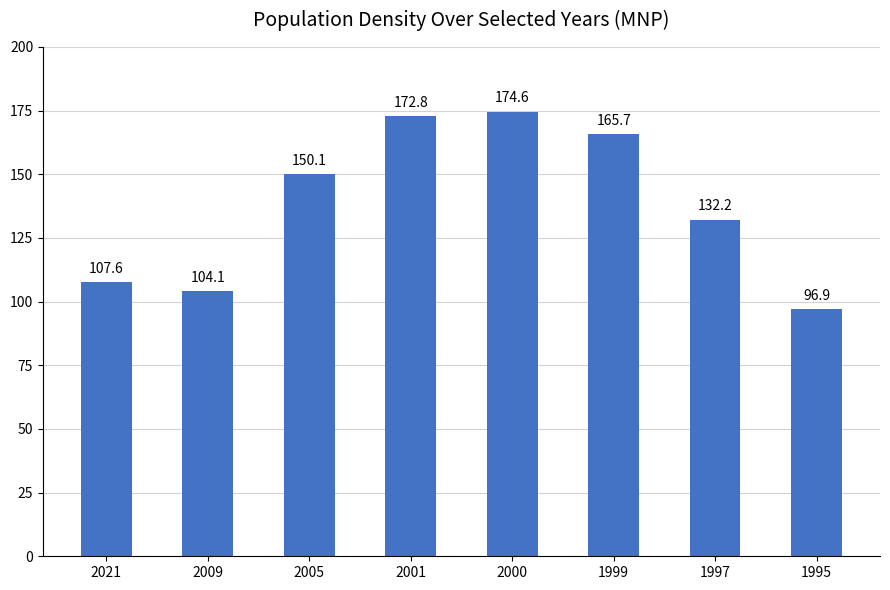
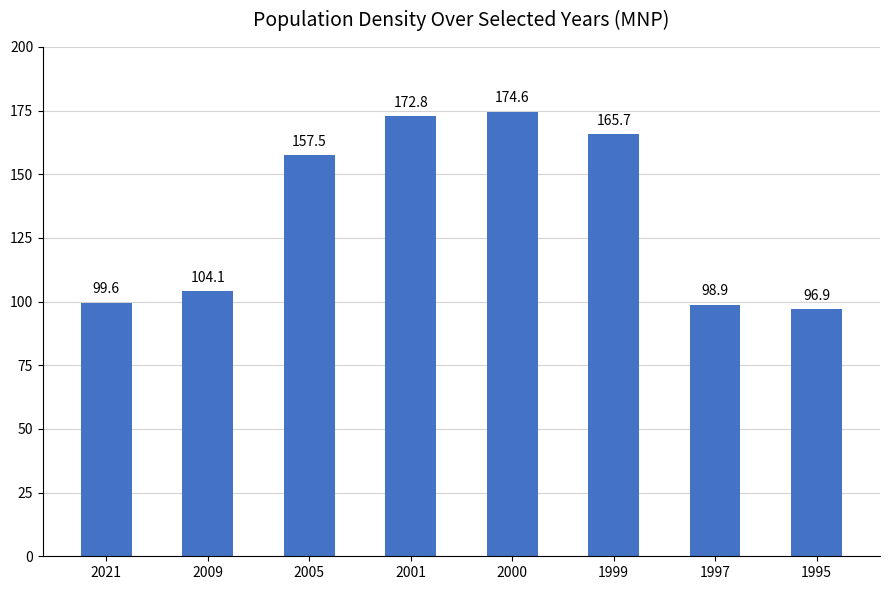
  {
-   "2021": 107.6,
+   "2021": 99.6,
    "2009": 104.1,
-   "2005": 150.1,
+   "2005": 157.5,
    "2001": 172.8,
    "2000": 174.6,
    "1999": 165.7,
-   "1997": 132.2,
+   "1997": 98.9,
    "1995": 96.9
  }
